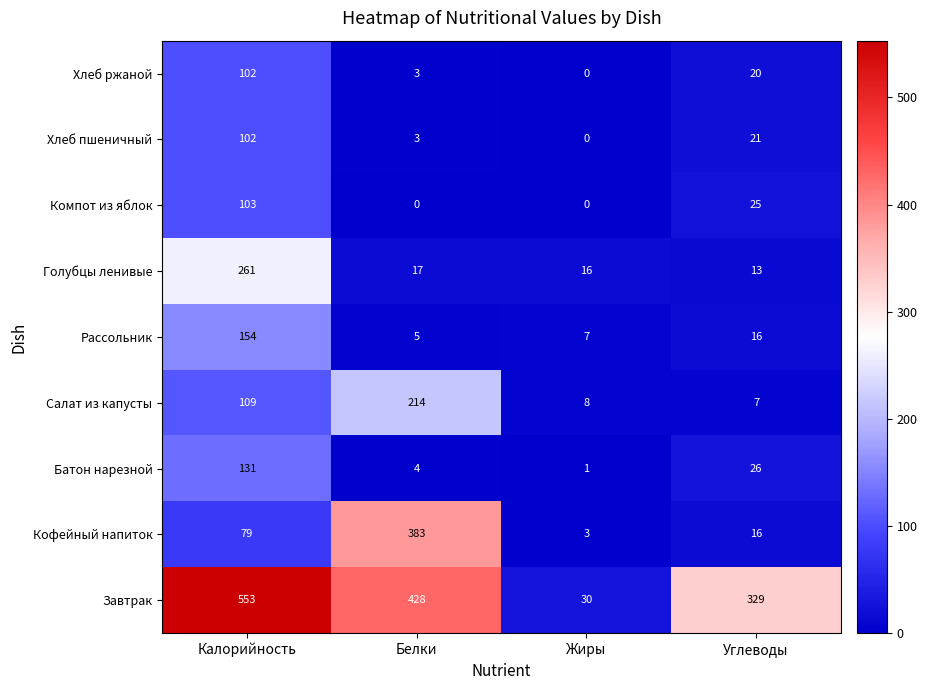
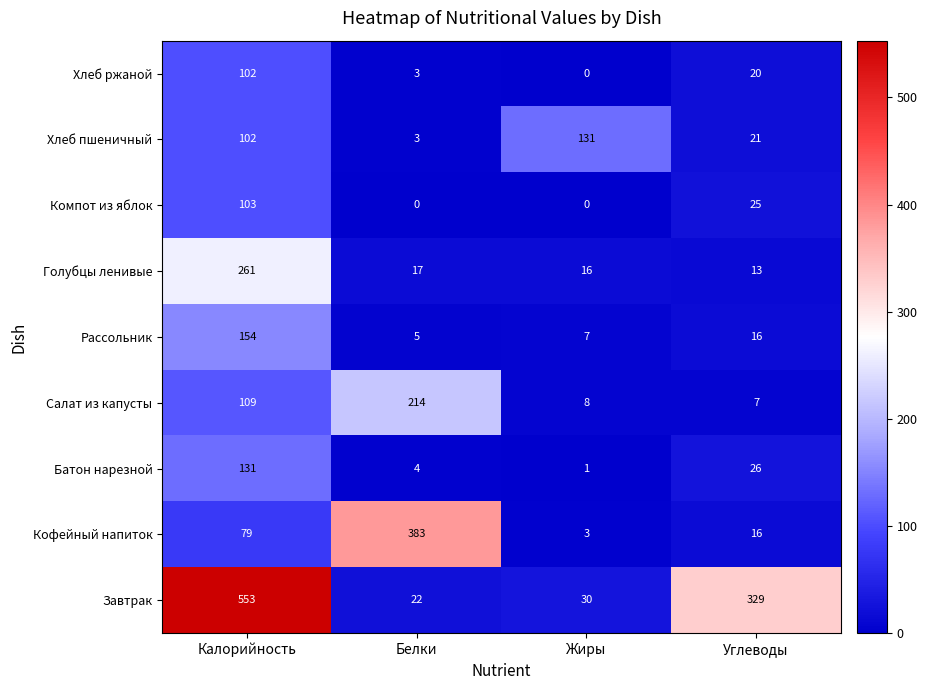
  {
    "Хлеб ржаной": {
      "Калорийность": 102,
      "Белки": 3,
      "Жиры": 0,
      "Углеводы": 20
    },
    "Хлеб пшеничный": {
      "Калорийность": 102,
      "Белки": 3,
-     "Жиры": 0,
+     "Жиры": 131,
      "Углеводы": 21
    },
    "Компот из яблок": {
      "Калорийность": 103,
      "Белки": 0,
      "Жиры": 0,
      "Углеводы": 25
    },
    "Голубцы ленивые": {
      "Калорийность": 261,
      "Белки": 17,
      "Жиры": 16,
      "Углеводы": 13
    },
    "Рассольник": {
      "Калорийность": 154,
      "Белки": 5,
      "Жиры": 7,
      "Углеводы": 16
    },
    "Салат из капусты": {
      "Калорийность": 109,
      "Белки": 214,
      "Жиры": 8,
      "Углеводы": 7
    },
    "Батон нарезной": {
      "Калорийность": 131,
      "Белки": 4,
      "Жиры": 1,
      "Углеводы": 26
    },
    "Кофейный напиток": {
      "Калорийность": 79,
      "Белки": 383,
      "Жиры": 3,
      "Углеводы": 16
    },
    "Завтрак": {
      "Калорийность": 553,
-     "Белки": 428,
+     "Белки": 22,
      "Жиры": 30,
      "Углеводы": 329
    }
  }
